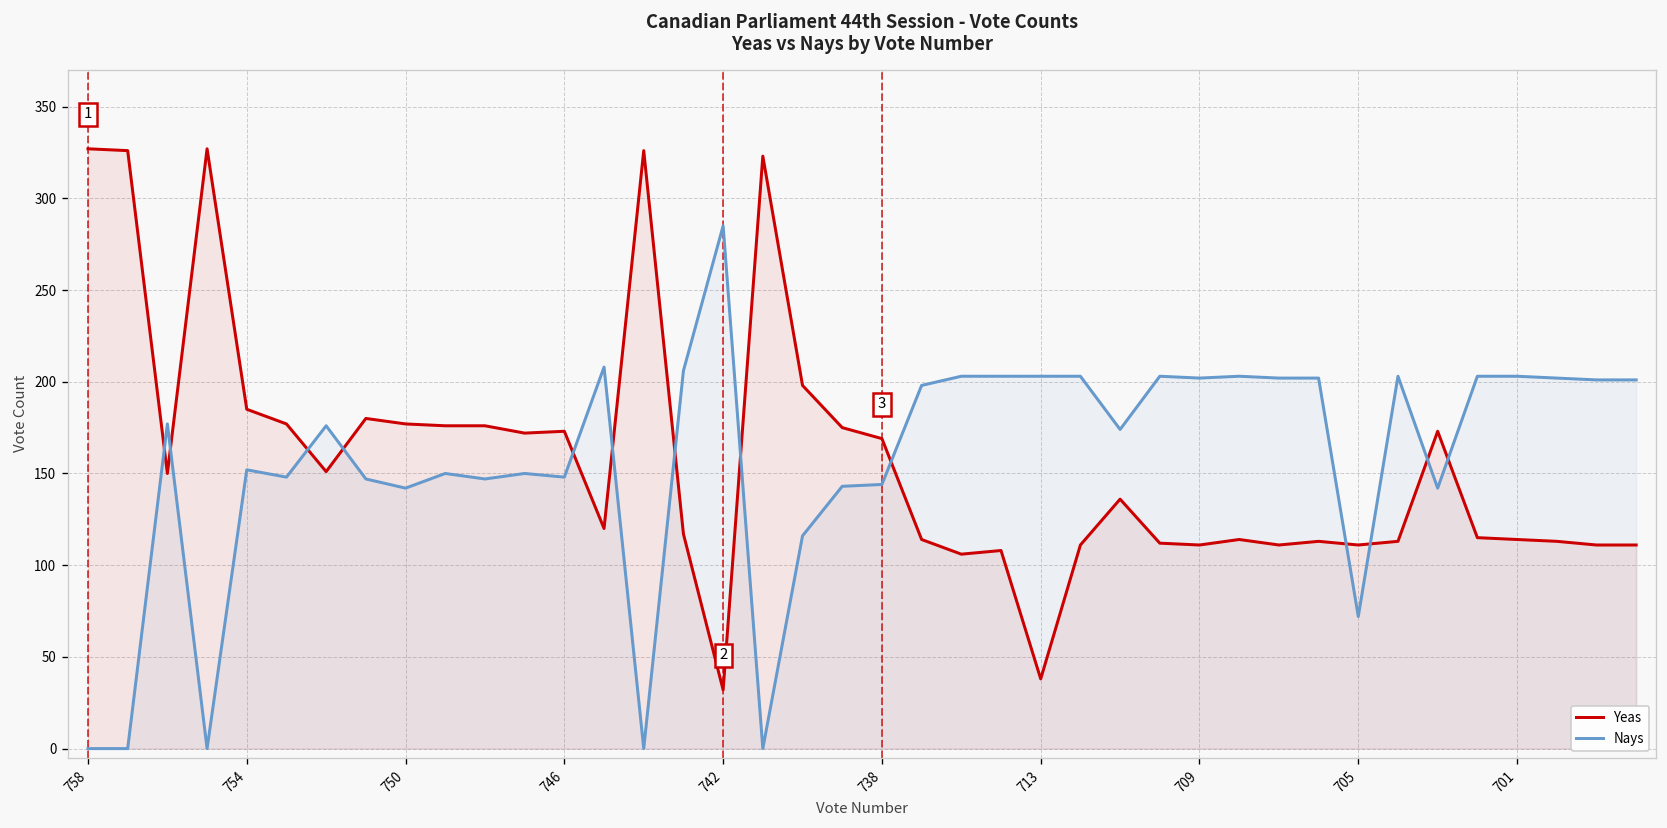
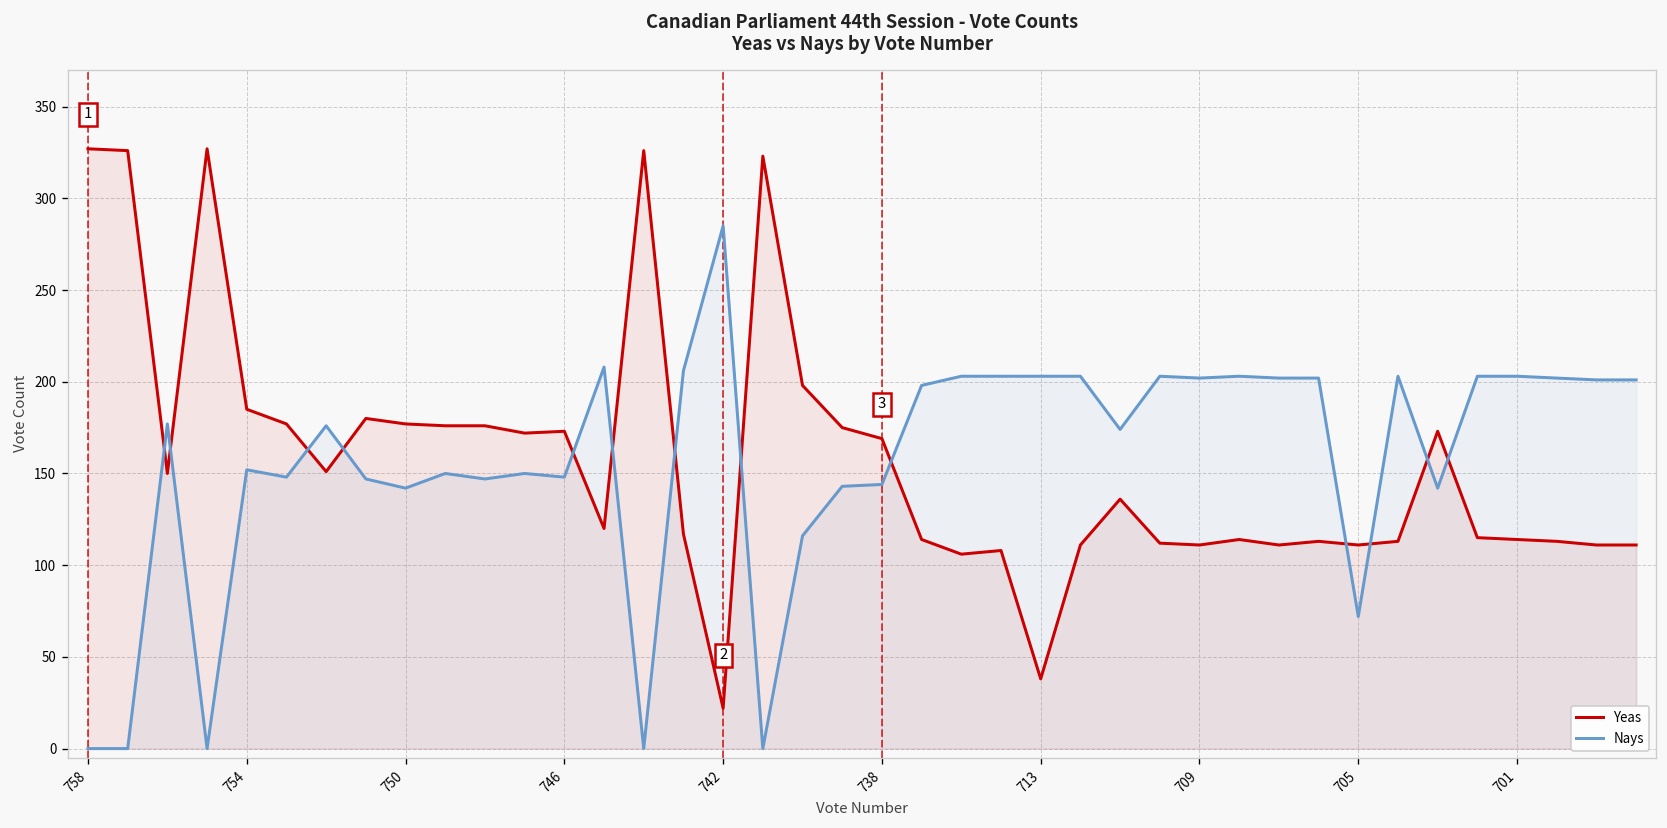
  {
    "Yeas": {
      "754": 185,
      "750": 177,
      "746": 173,
-     "742": 32,
+     "742": 22,
      "713": 38,
      "709": 111,
      "705": 111,
      "701": 114
    },
    "Nays": {
      "758": 0,
      "754": 152,
      "750": 142,
      "746": 148,
      "742": 285,
      "738": 144,
      "713": 203,
      "709": 202,
      "705": 72,
      "701": 203
    }
  }
